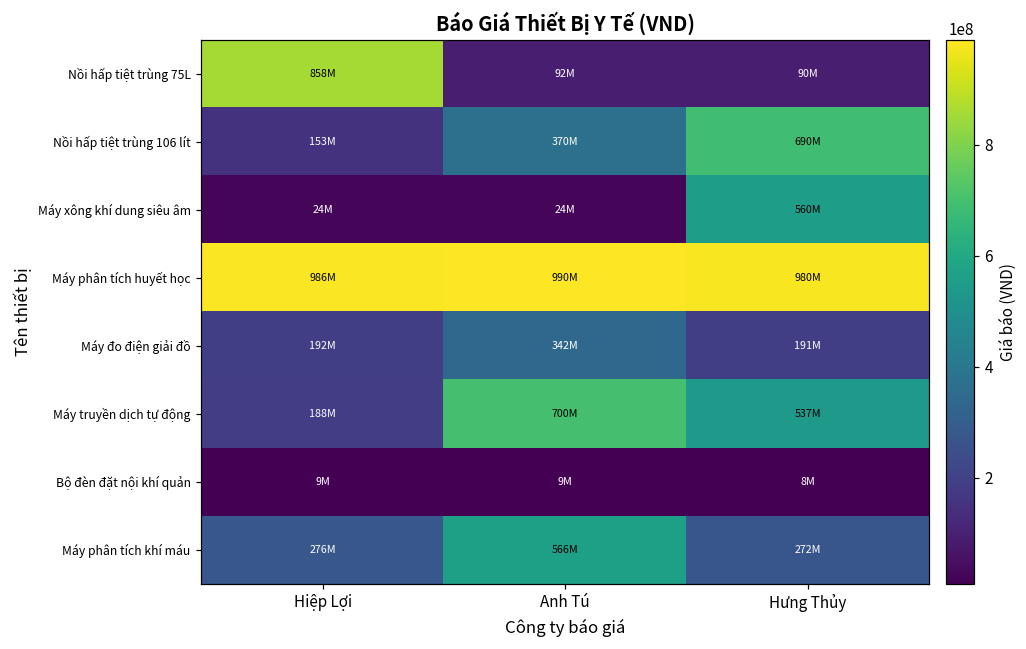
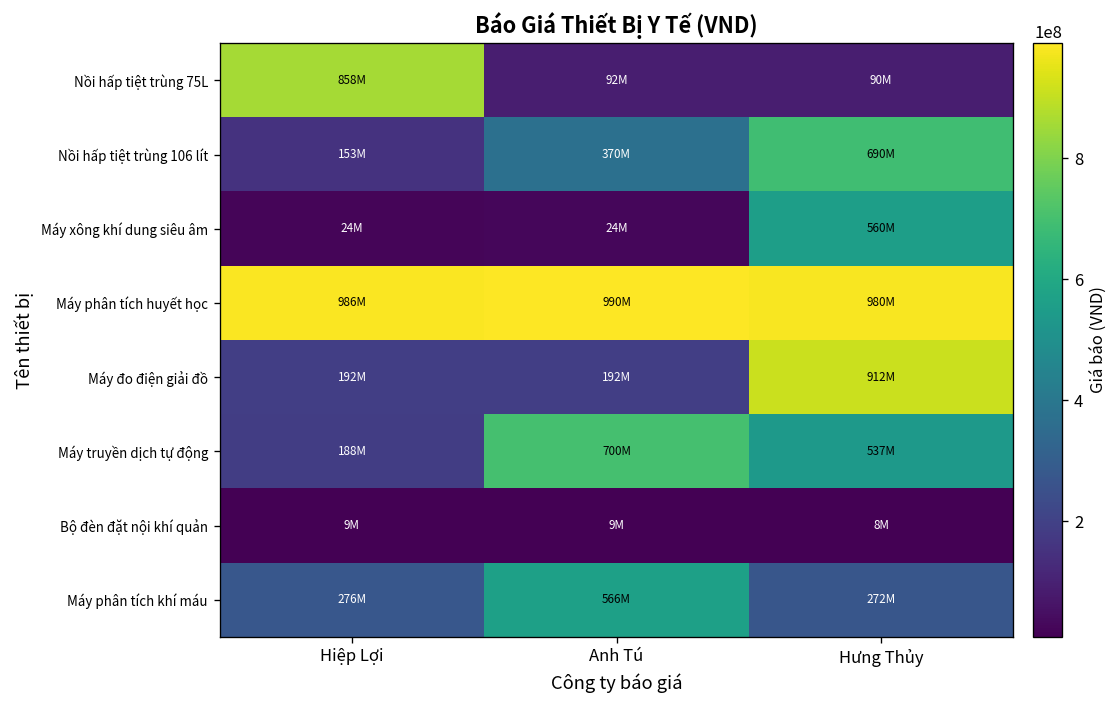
  {
    "Nồi hấp tiệt trùng 75L": {
      "Hiệp Lợi": "858M",
      "Anh Tú": "92M",
      "Hưng Thủy": "90M"
    },
    "Nồi hấp tiệt trùng 106 lít": {
      "Hiệp Lợi": "153M",
      "Anh Tú": "370M",
      "Hưng Thủy": "690M"
    },
    "Máy xông khí dung siêu âm": {
      "Hiệp Lợi": "24M",
      "Anh Tú": "24M",
      "Hưng Thủy": "560M"
    },
    "Máy phân tích huyết học": {
      "Hiệp Lợi": "986M",
      "Anh Tú": "990M",
      "Hưng Thủy": "980M"
    },
    "Máy đo điện giải đồ": {
      "Hiệp Lợi": "192M",
-     "Anh Tú": "342M",
-     "Hưng Thủy": "191M"
+     "Anh Tú": "192M",
+     "Hưng Thủy": "912M"
    },
    "Máy truyền dịch tự động": {
      "Hiệp Lợi": "188M",
      "Anh Tú": "700M",
      "Hưng Thủy": "537M"
    },
    "Bộ đèn đặt nội khí quản": {
      "Hiệp Lợi": "9M",
      "Anh Tú": "9M",
      "Hưng Thủy": "8M"
    },
    "Máy phân tích khí máu": {
      "Hiệp Lợi": "276M",
      "Anh Tú": "566M",
      "Hưng Thủy": "272M"
    }
  }
